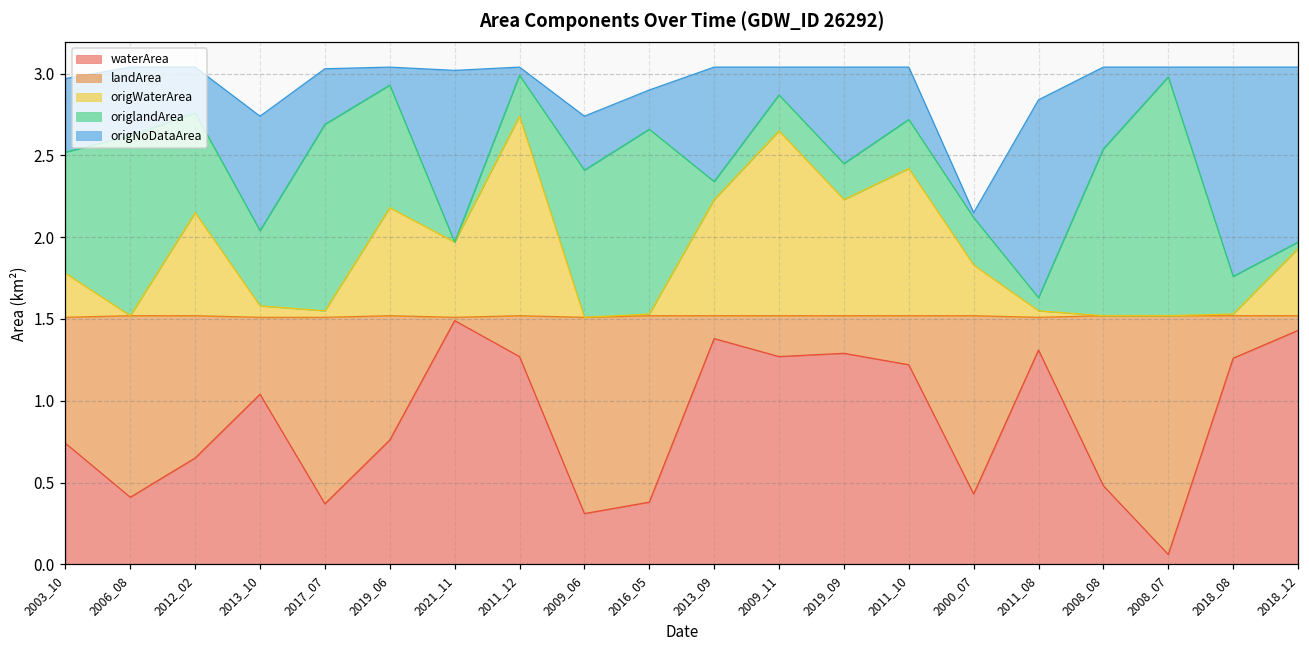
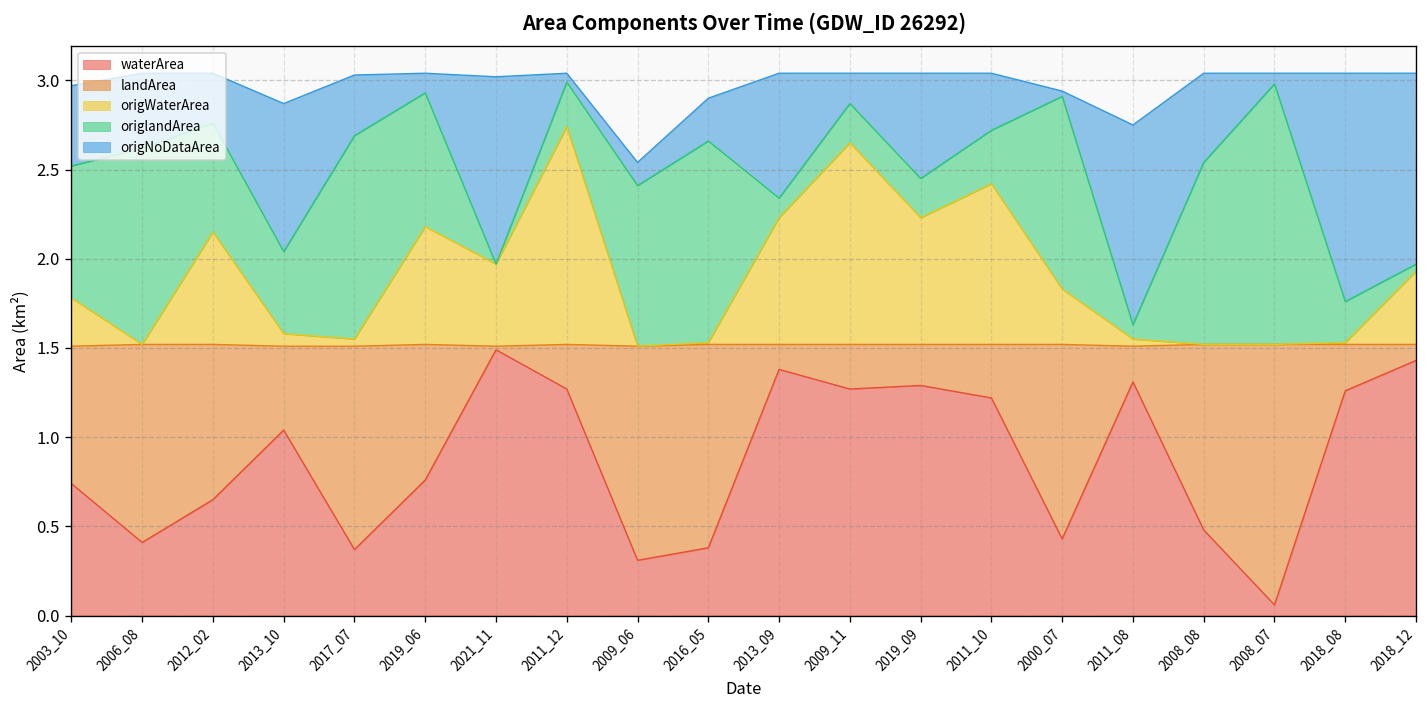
  {
    "origWaterArea": {
      "2003_10": 0.27,
      "2012_02": 0.63,
      "2013_10": 0.07,
      "2017_07": 0.04,
      "2019_06": 0.66,
      "2011_12": 1.22,
      "2013_09": 0.71,
      "2009_11": 1.13,
      "2019_09": 0.71,
      "2011_10": 0.90,
      "2000_07": 0.31,
      "2011_08": 0.04,
      "2018_12": 0.41
    },
    "origlandArea": {
      "2003_10": 0.74,
      "2013_10": 0.46,
      "2017_07": 1.14,
      "2019_06": 0.75,
      "2011_12": 0.25,
      "2009_06": 0.90,
      "2016_05": 1.13,
      "2013_09": 0.11,
      "2009_11": 0.22,
      "2019_09": 0.22,
      "2011_10": 0.30,
-     "2000_07": 0.29,
+     "2000_07": 1.08,
      "2011_08": 0.08,
      "2008_08": 1.02,
      "2008_07": 1.46,
      "2018_08": 0.23,
      "2018_12": 0.04
    },
    "origNoDataArea": {
      "2003_10": 0.45,
-     "2013_10": 0.70,
+     "2013_10": 0.83,
      "2017_07": 0.34,
      "2019_06": 0.11,
      "2021_11": 1.05,
      "2011_12": 0.05,
-     "2009_06": 0.33,
+     "2009_06": 0.13,
      "2016_05": 0.24,
      "2013_09": 0.70,
      "2009_11": 0.17,
      "2019_09": 0.59,
      "2011_10": 0.32,
      "2000_07": 0.03,
-     "2011_08": 1.21,
+     "2011_08": 1.12,
      "2008_08": 0.50,
      "2008_07": 0.06,
      "2018_08": 1.28,
      "2018_12": 1.07
    }
  }
